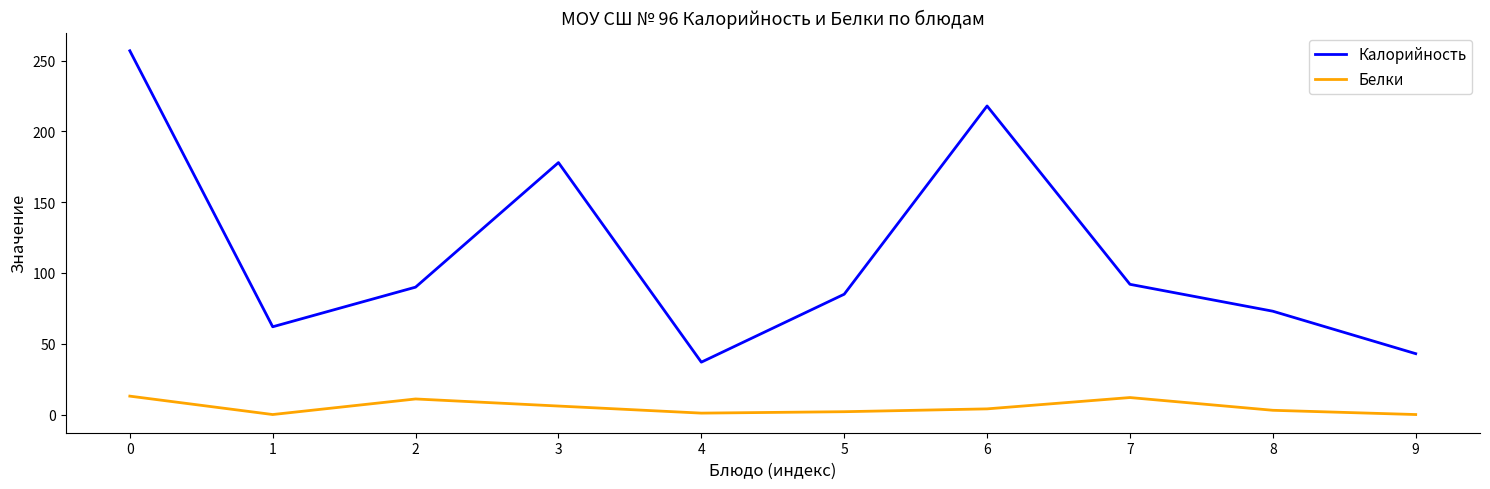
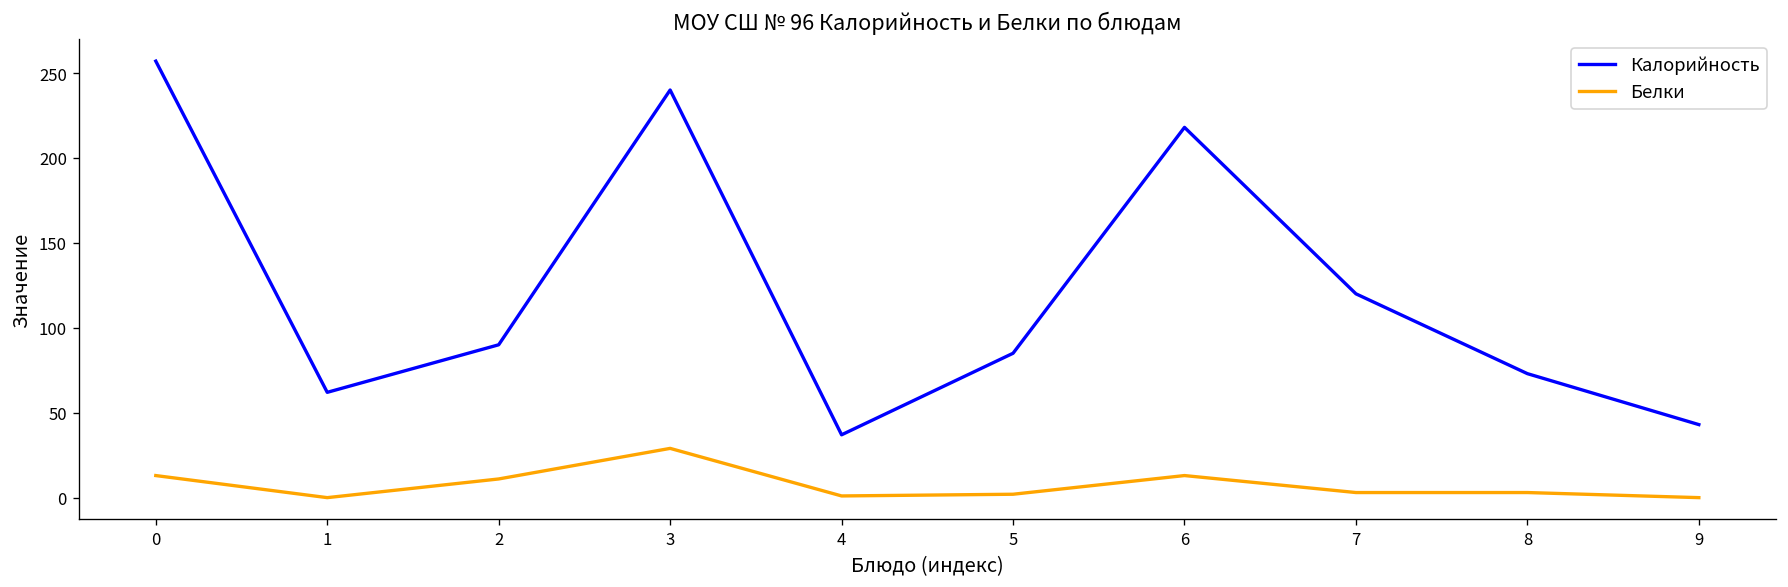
  {
    "Калорийность": {
      "0": 257,
      "1": 62,
      "2": 90,
-     "3": 178,
+     "3": 240,
      "4": 37,
      "5": 85,
      "6": 218,
-     "7": 92,
+     "7": 120,
      "8": 73,
      "9": 43
    },
    "Белки": {
      "0": 13,
      "1": 0,
      "2": 11,
-     "3": 6,
+     "3": 29,
      "4": 1,
      "5": 2,
-     "6": 4,
-     "7": 12,
+     "6": 13,
+     "7": 3,
      "8": 3,
      "9": 0
    }
  }
